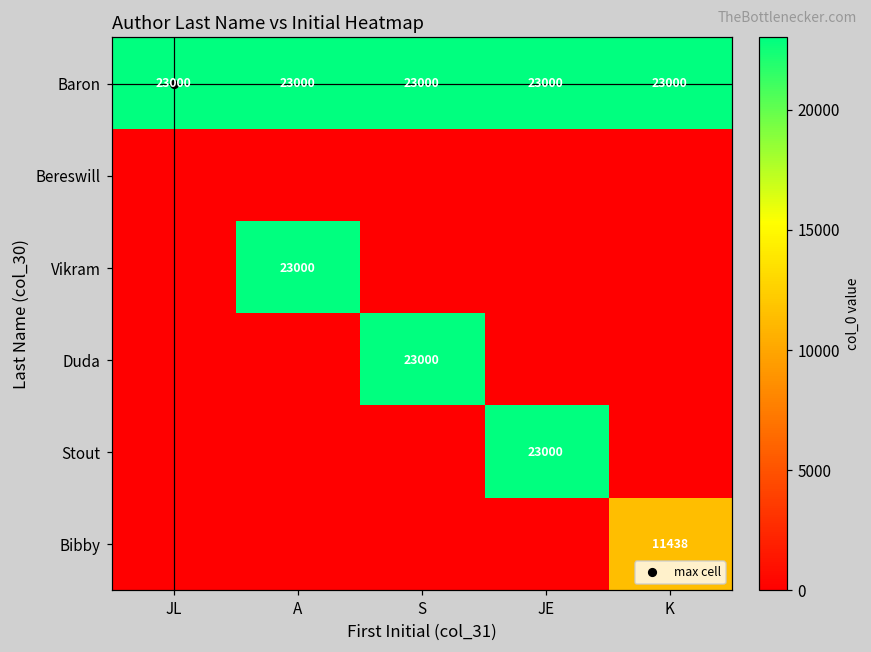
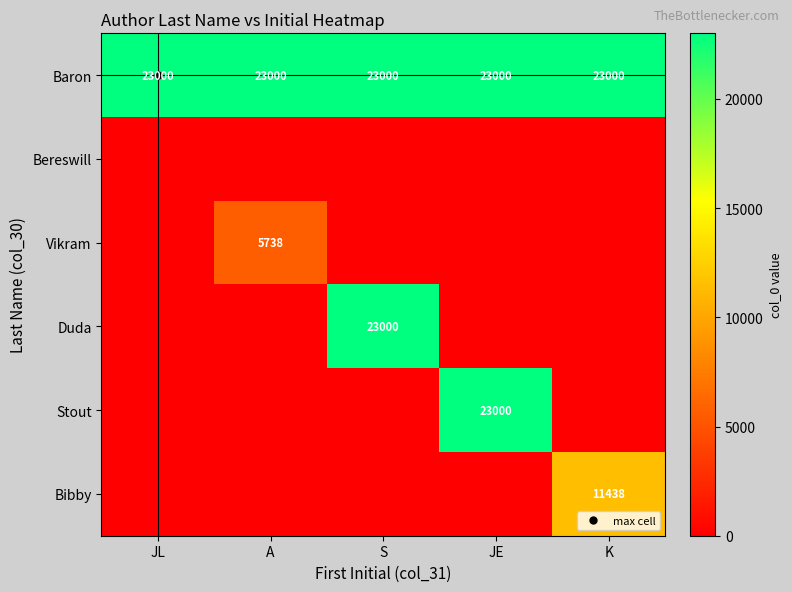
  {
    "Baron": {
      "A": 23000,
      "S": 23000,
      "JE": 23000,
      "K": 23000
    },
    "Vikram": {
-     "A": 23000
+     "A": 5738
    },
    "Duda": {
      "S": 23000
    },
    "Stout": {
      "JE": 23000
    },
    "Bibby": {
      "K": 11438
    }
  }
